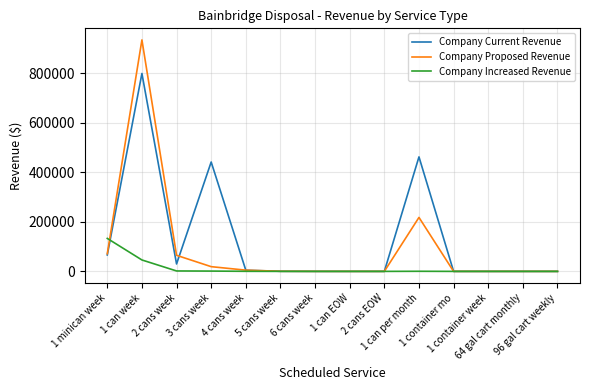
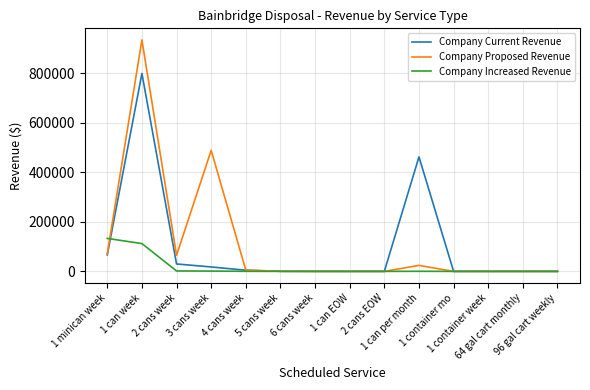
  {
    "Company Current Revenue": {
      "1 can week": 800000,
      "2 cans week": 30000,
-     "3 cans week": 440000,
+     "3 cans week": 20000,
      "1 can per month": 460000
    },
    "Company Proposed Revenue": {
      "1 can week": 930000,
      "2 cans week": 60000,
-     "3 cans week": 20000,
-     "1 can per month": 220000
+     "3 cans week": 490000,
+     "1 can per month": 20000
    },
    "Company Increased Revenue": {
      "1 minican week": 130000,
-     "1 can week": 50000,
+     "1 can week": 110000,
      "2 cans week": 0,
      "3 cans week": 0,
      "1 can per month": 0
    }
  }
